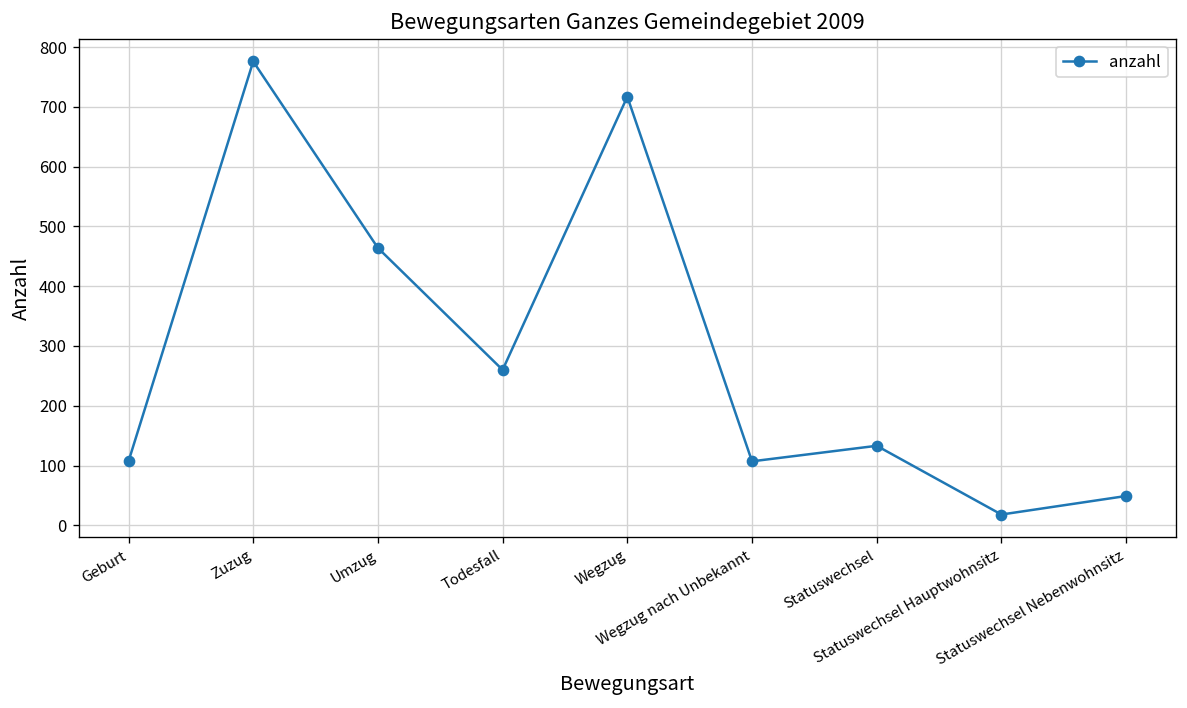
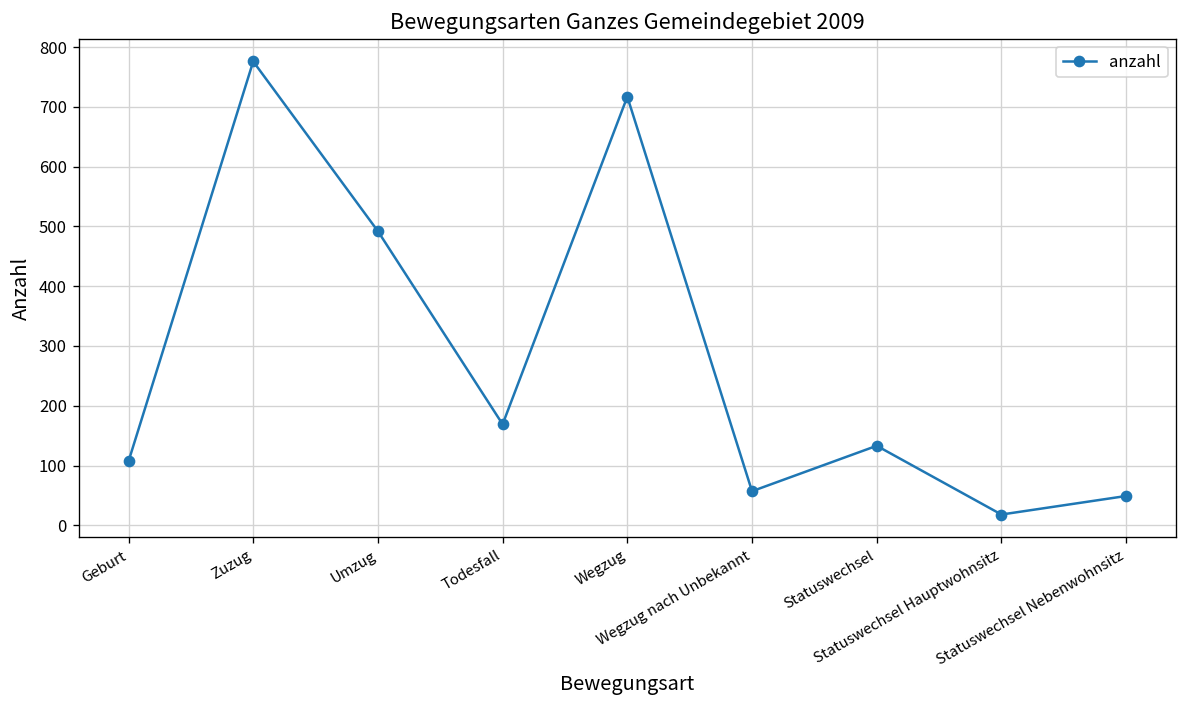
  {
    "Geburt": 110,
    "Zuzug": 780,
-   "Umzug": 460,
-   "Todesfall": 260,
+   "Umzug": 490,
+   "Todesfall": 170,
    "Wegzug": 720,
-   "Wegzug nach Unbekannt": 110,
+   "Wegzug nach Unbekannt": 60,
    "Statuswechsel": 130,
    "Statuswechsel Hauptwohnsitz": 20,
    "Statuswechsel Nebenwohnsitz": 50
  }
